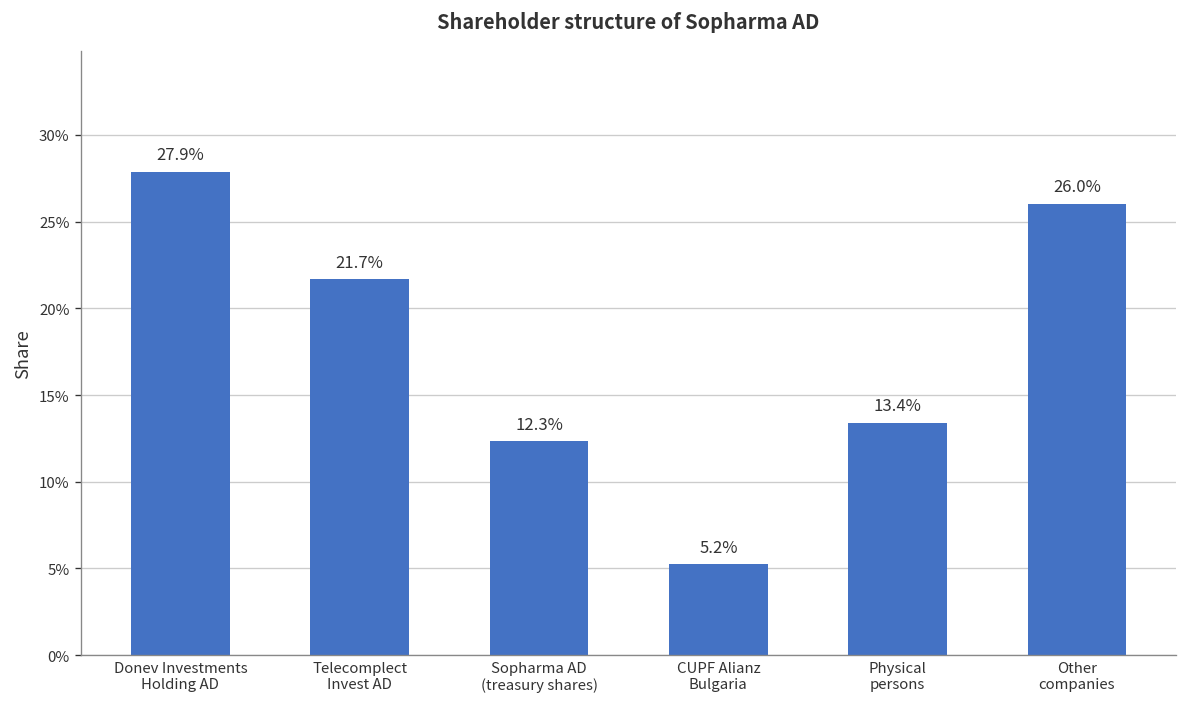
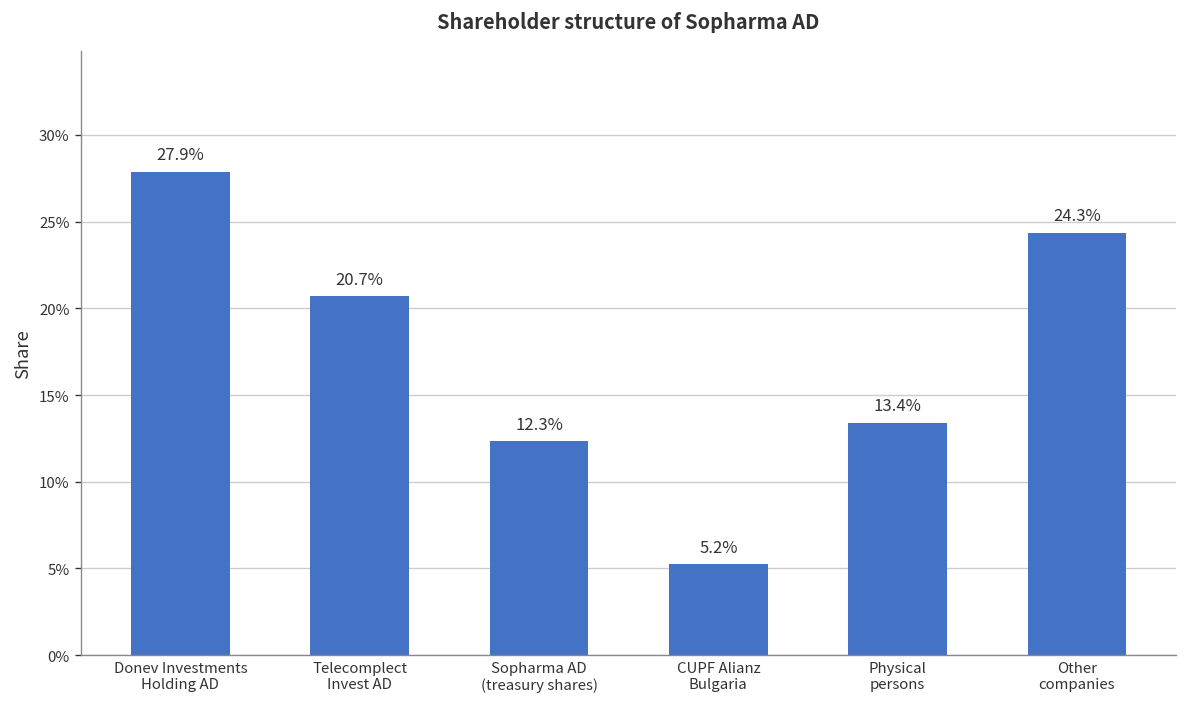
  {
    "Donev Investments Holding AD": "27.9%",
-   "Telecomplect Invest AD": "21.7%",
+   "Telecomplect Invest AD": "20.7%",
    "Sopharma AD (treasury shares)": "12.3%",
    "CUPF Alianz Bulgaria": "5.2%",
    "Physical persons": "13.4%",
-   "Other companies": "26.0%"
+   "Other companies": "24.3%"
  }
